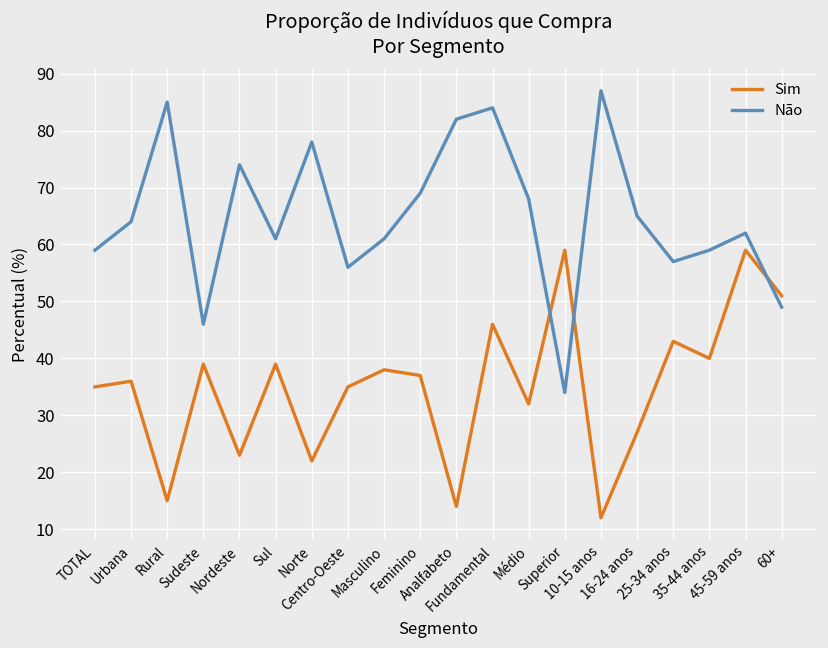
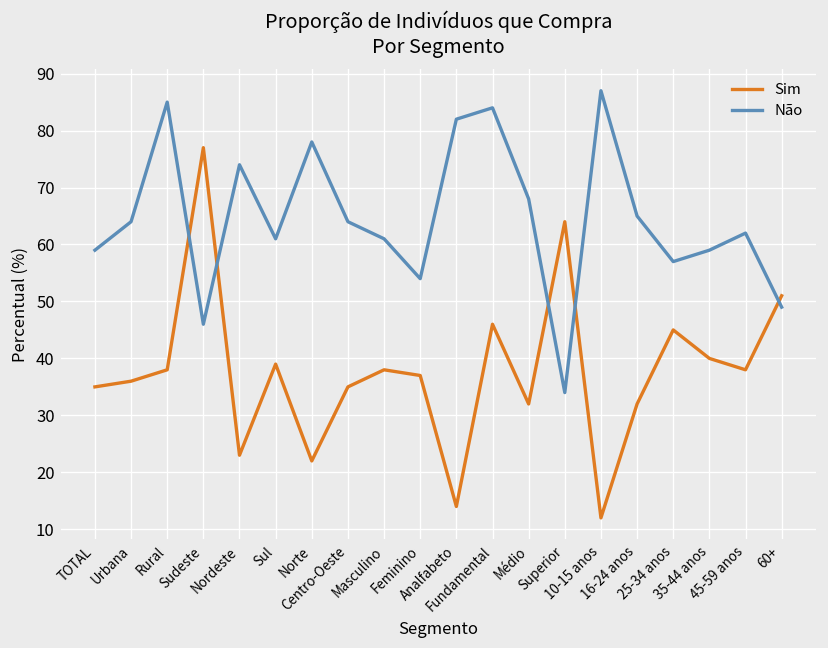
  {
    "Sim": {
      "TOTAL": 35,
      "Urbana": 36,
-     "Rural": 15,
-     "Sudeste": 39,
+     "Rural": 38,
+     "Sudeste": 77,
      "Nordeste": 23,
      "Sul": 39,
      "Norte": 22,
      "Centro-Oeste": 35,
      "Masculino": 38,
      "Feminino": 37,
      "Analfabeto": 14,
      "Fundamental": 46,
      "Médio": 32,
-     "Superior": 59,
+     "Superior": 64,
      "10-15 anos": 12,
-     "16-24 anos": 27,
-     "25-34 anos": 43,
+     "16-24 anos": 32,
+     "25-34 anos": 45,
      "35-44 anos": 40,
-     "45-59 anos": 59,
+     "45-59 anos": 38,
      "60+": 51
    },
    "Não": {
      "TOTAL": 59,
      "Urbana": 64,
      "Rural": 85,
      "Sudeste": 46,
      "Nordeste": 74,
      "Sul": 61,
      "Norte": 78,
-     "Centro-Oeste": 56,
+     "Centro-Oeste": 64,
      "Masculino": 61,
-     "Feminino": 69,
+     "Feminino": 54,
      "Analfabeto": 82,
      "Fundamental": 84,
      "Médio": 68,
      "Superior": 34,
      "10-15 anos": 87,
      "16-24 anos": 65,
      "25-34 anos": 57,
      "35-44 anos": 59,
      "45-59 anos": 62,
      "60+": 49
    }
  }
